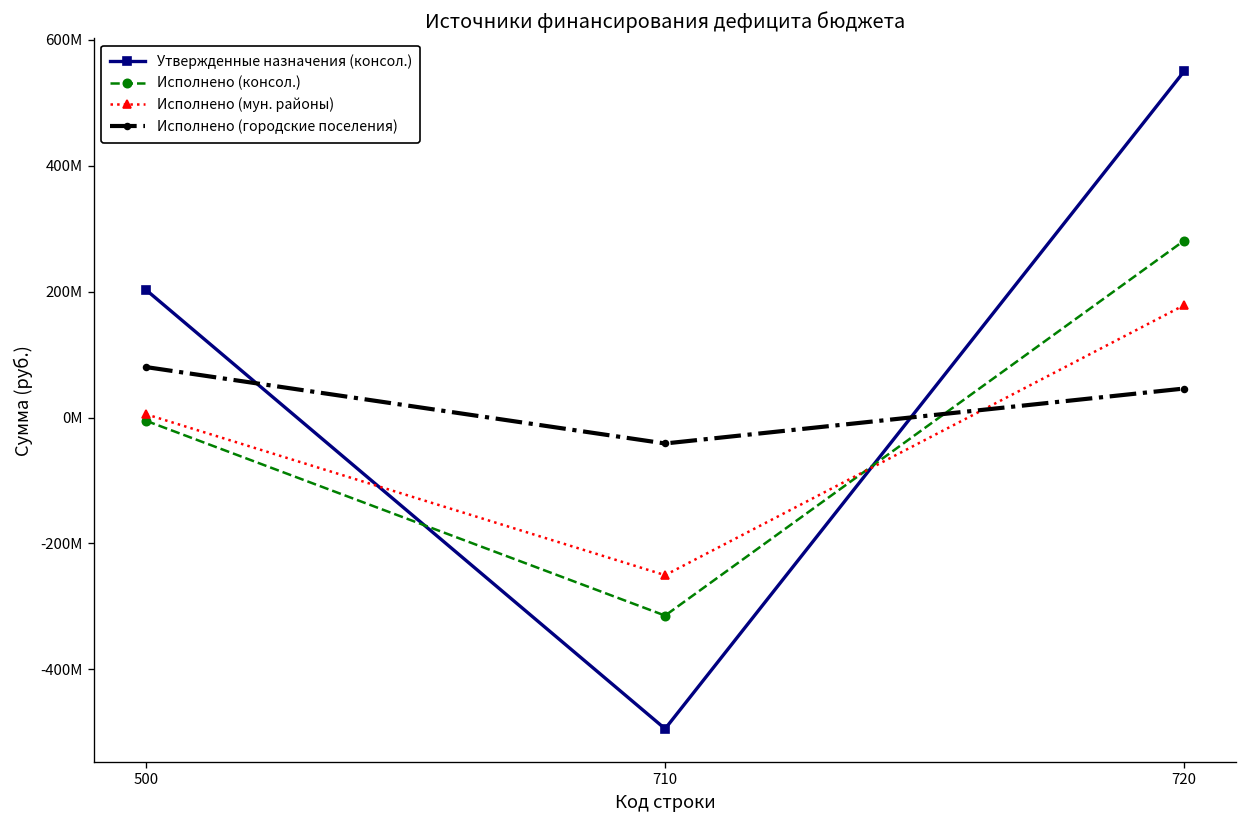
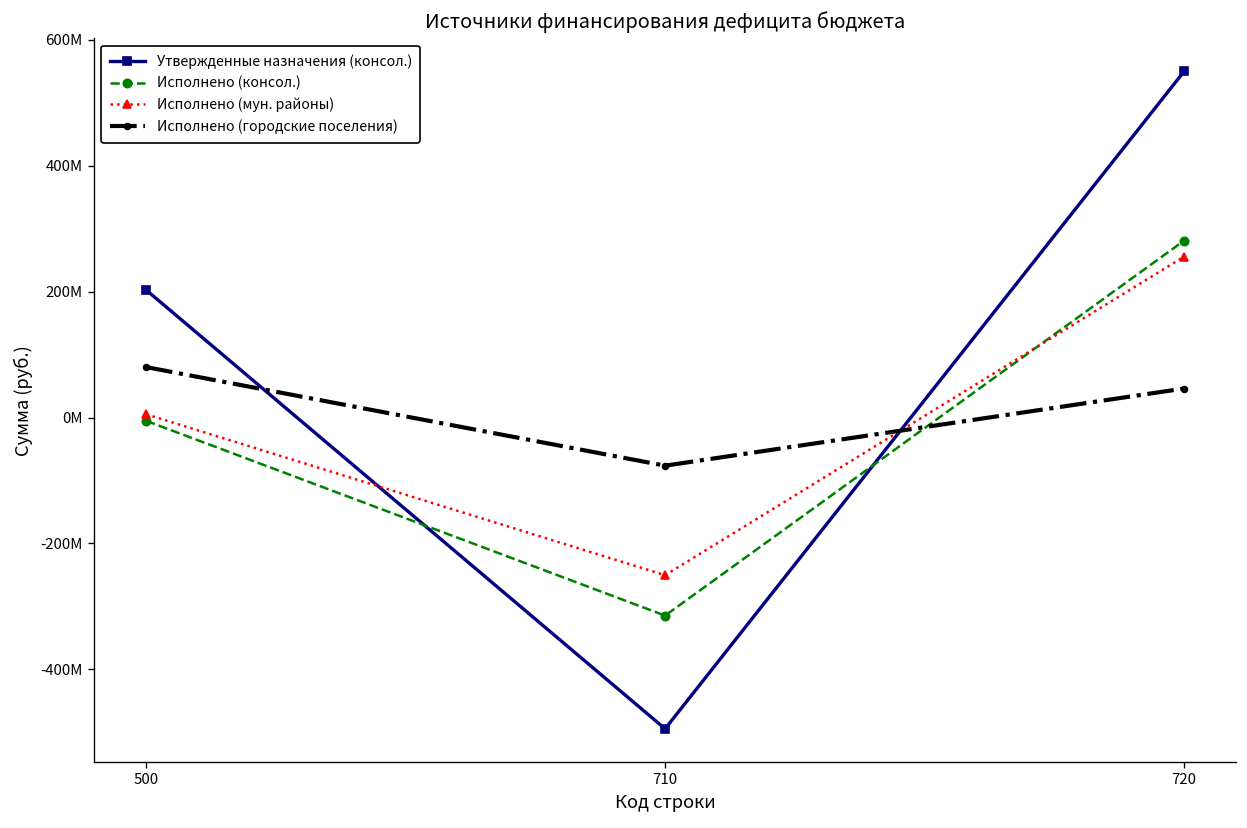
  {
    "Утвержденные назначения (консол.)": {
      "500": 200000000,
      "710": -490000000,
      "720": 550000000
    },
    "Исполнено (консол.)": {
      "500": -10000000,
      "710": -310000000,
      "720": 280000000
    },
    "Исполнено (мун. районы)": {
      "500": 10000000,
      "710": -250000000,
-     "720": 180000000
+     "720": 260000000
    },
    "Исполнено (городские поселения)": {
      "500": 80000000,
-     "710": -40000000,
+     "710": -80000000,
      "720": 50000000
    }
  }
